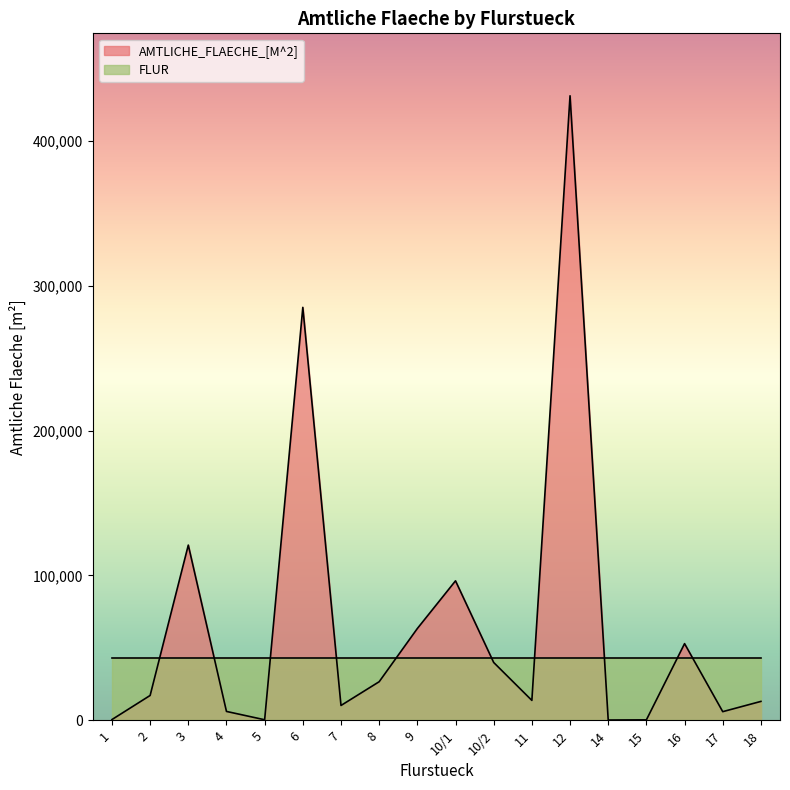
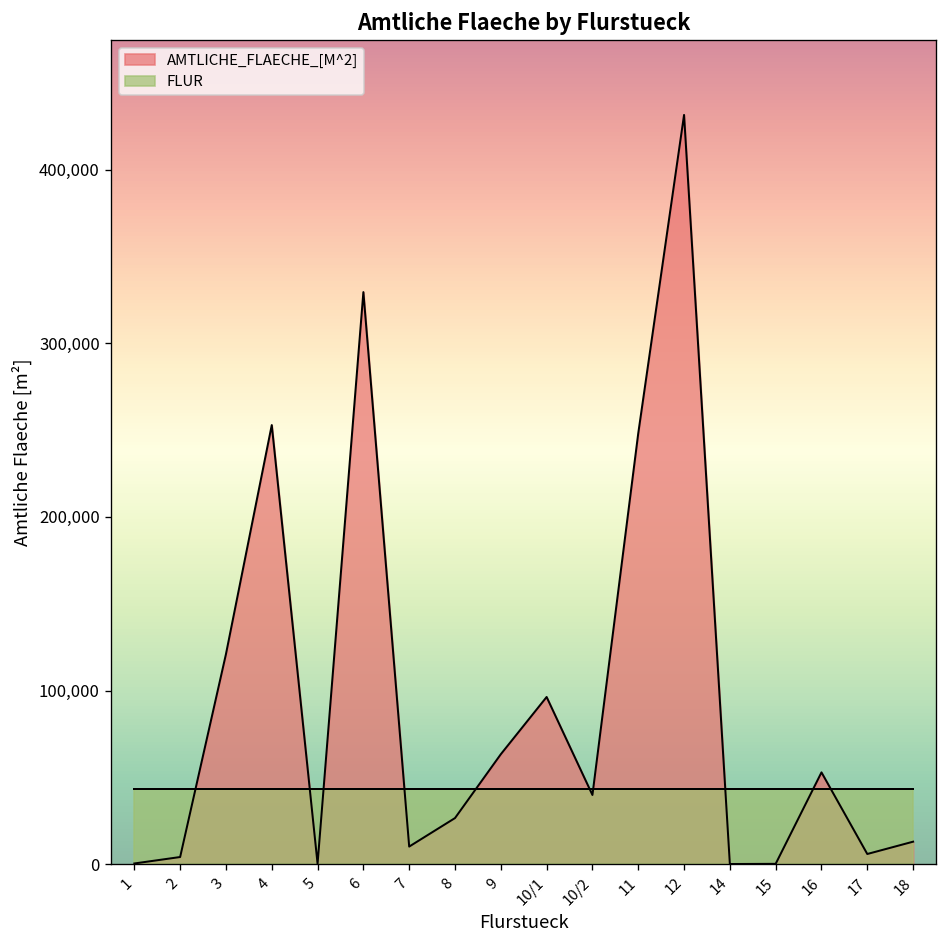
  {
    "AMTLICHE_FLAECHE_[M^2]": {
      "1": "0",
-     "2": "17,000",
+     "2": "4,000",
      "3": "121,000",
-     "4": "6,000",
+     "4": "253,000",
      "5": "0",
-     "6": "285,000",
+     "6": "329,000",
      "7": "10,000",
      "8": "27,000",
      "9": "63,000",
      "10/1": "96,000",
      "10/2": "40,000",
-     "11": "14,000",
+     "11": "248,000",
      "12": "431,000",
      "14": "0",
      "15": "0",
      "16": "53,000",
      "17": "6,000",
      "18": "13,000"
    },
    "FLUR": {
      "1": "43,000",
      "2": "43,000",
      "3": "43,000",
      "4": "43,000",
      "5": "43,000",
      "6": "43,000",
      "7": "43,000",
      "8": "43,000",
      "9": "43,000",
      "10/1": "43,000",
      "10/2": "43,000",
      "11": "43,000",
      "12": "43,000",
      "14": "43,000",
      "15": "43,000",
      "16": "43,000",
      "17": "43,000",
      "18": "43,000"
    }
  }
